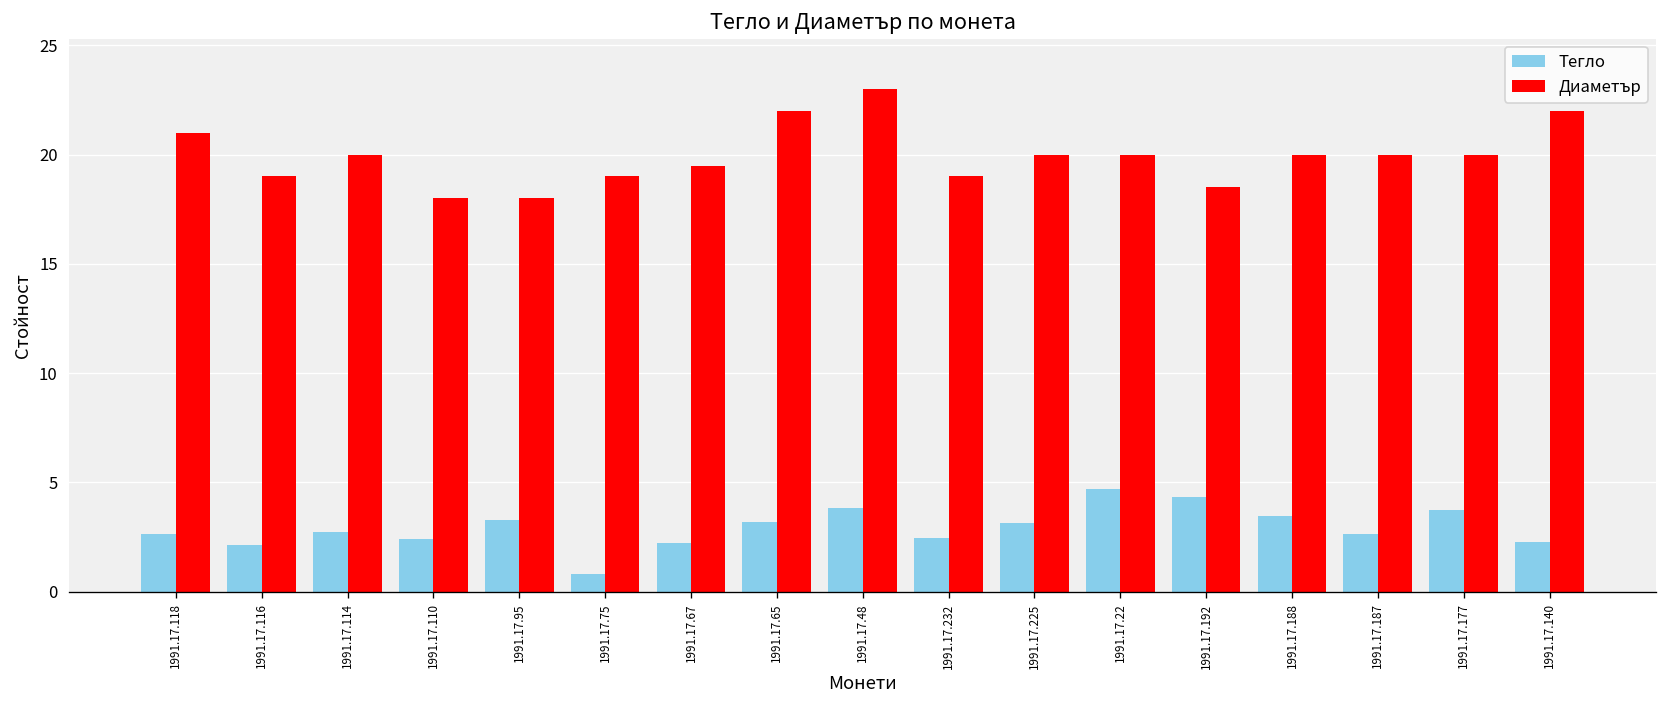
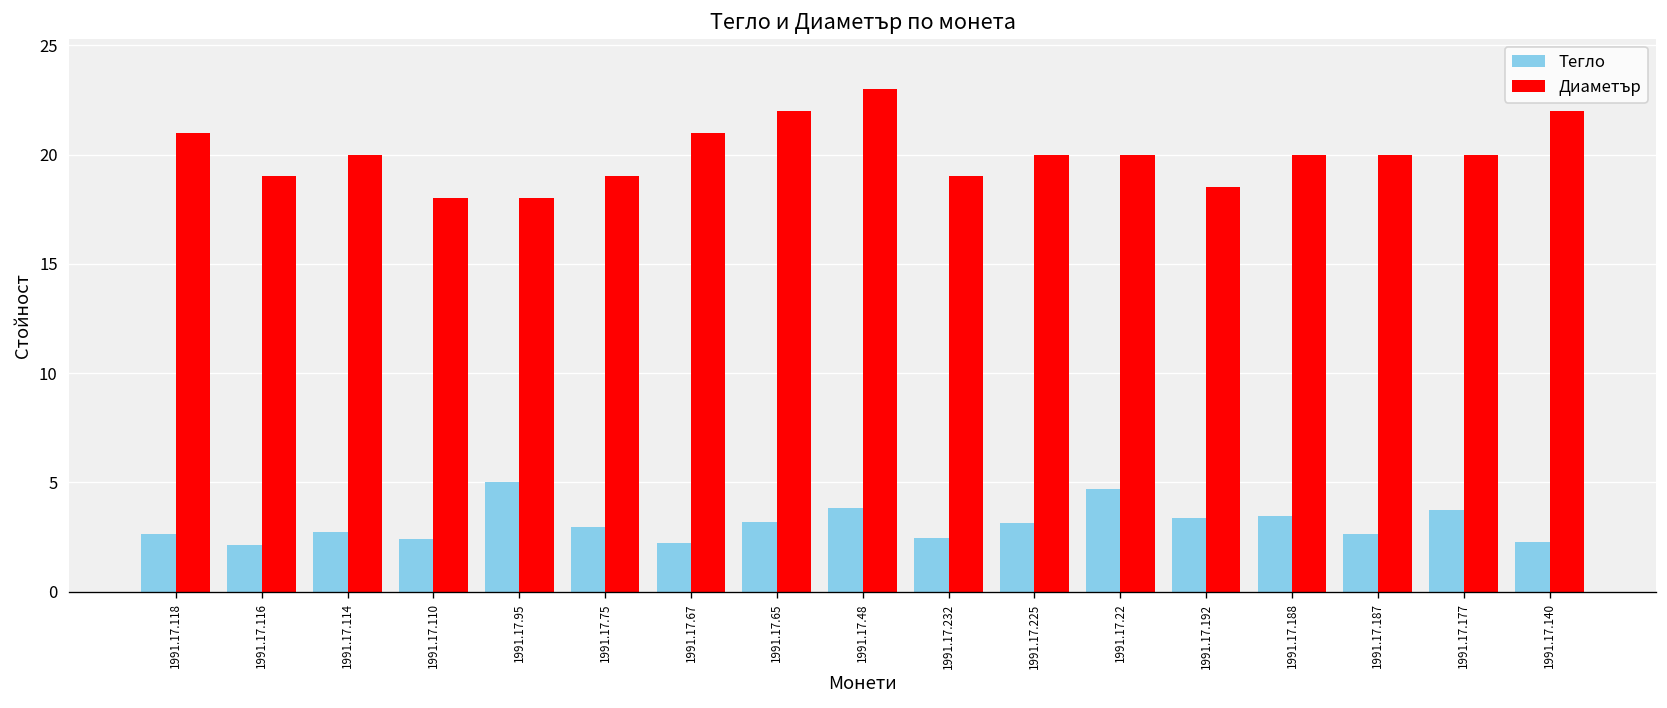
  {
    "Тегло": {
      "1991.17.118": 2.6,
      "1991.17.116": 2.1,
      "1991.17.114": 2.7,
      "1991.17.110": 2.4,
-     "1991.17.95": 3.3,
-     "1991.17.75": 0.8,
+     "1991.17.95": 5.0,
+     "1991.17.75": 3.0,
      "1991.17.67": 2.2,
      "1991.17.65": 3.2,
      "1991.17.48": 3.9,
      "1991.17.232": 2.5,
      "1991.17.225": 3.2,
      "1991.17.22": 4.7,
-     "1991.17.192": 4.4,
+     "1991.17.192": 3.4,
      "1991.17.188": 3.5,
      "1991.17.187": 2.6,
      "1991.17.177": 3.7,
      "1991.17.140": 2.3
    },
    "Диаметър": {
      "1991.17.118": 21.0,
      "1991.17.116": 19.0,
      "1991.17.114": 20.0,
      "1991.17.110": 18.0,
      "1991.17.95": 18.0,
      "1991.17.75": 19.0,
-     "1991.17.67": 19.5,
+     "1991.17.67": 21.0,
      "1991.17.65": 22.0,
      "1991.17.48": 23.0,
      "1991.17.232": 19.0,
      "1991.17.225": 20.0,
      "1991.17.22": 20.0,
      "1991.17.192": 18.5,
      "1991.17.188": 20.0,
      "1991.17.187": 20.0,
      "1991.17.177": 20.0,
      "1991.17.140": 22.0
    }
  }
